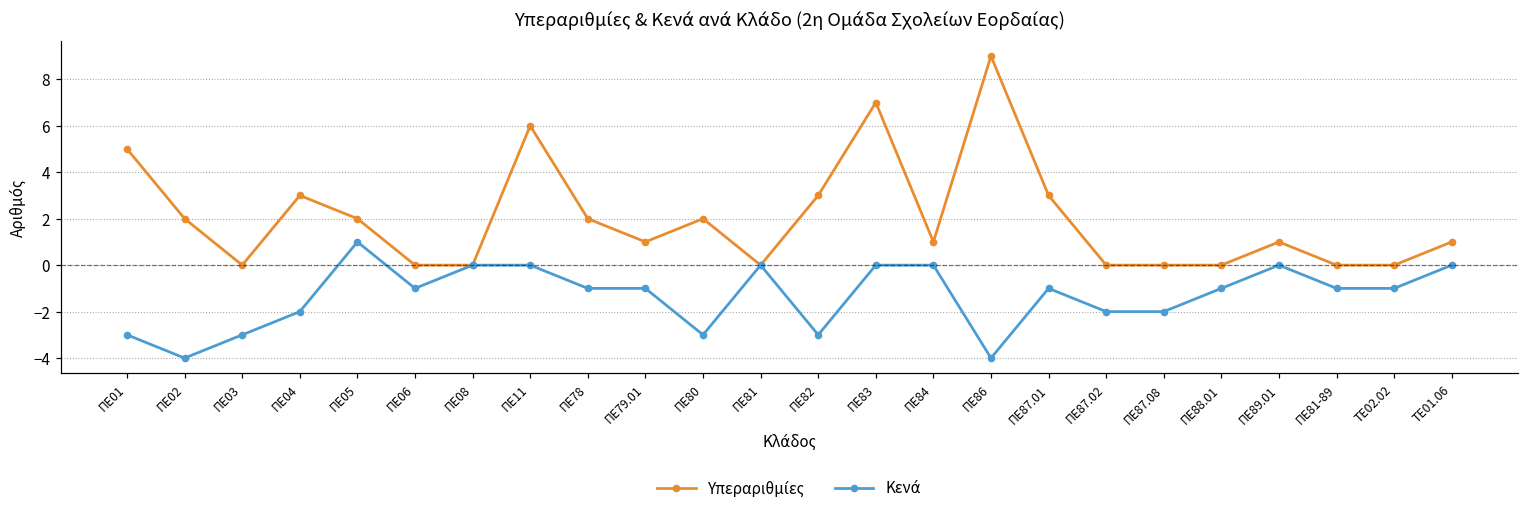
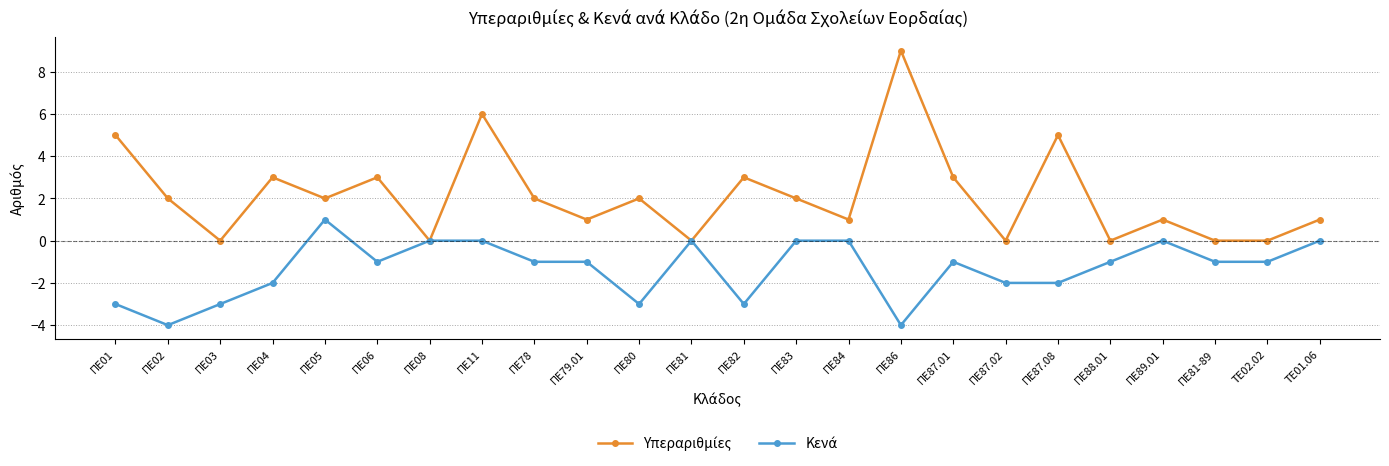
  {
    "Υπεραριθμίες": {
      "ΠΕ01": 5,
      "ΠΕ02": 2,
      "ΠΕ03": 0,
      "ΠΕ04": 3,
      "ΠΕ05": 2,
-     "ΠΕ06": 0,
+     "ΠΕ06": 3,
      "ΠΕ11": 6,
      "ΠΕ78": 2,
      "ΠΕ79.01": 1,
      "ΠΕ80": 2,
      "ΠΕ82": 3,
-     "ΠΕ83": 7,
+     "ΠΕ83": 2,
      "ΠΕ84": 1,
      "ΠΕ86": 9,
      "ΠΕ87.01": 3,
      "ΠΕ87.02": 0,
-     "ΠΕ87.08": 0,
+     "ΠΕ87.08": 5,
      "ΠΕ88.01": 0,
      "ΠΕ89.01": 1,
      "ΠΕ81-89": 0,
      "ΤΕ02.02": 0,
      "ΤΕ01.06": 1
    },
    "Κενά": {
      "ΠΕ01": -3,
      "ΠΕ02": -4,
      "ΠΕ03": -3,
      "ΠΕ04": -2,
      "ΠΕ05": 1,
      "ΠΕ06": -1,
      "ΠΕ11": 0,
      "ΠΕ78": -1,
      "ΠΕ79.01": -1,
      "ΠΕ80": -3,
      "ΠΕ82": -3,
      "ΠΕ83": 0,
      "ΠΕ84": 0,
      "ΠΕ86": -4,
      "ΠΕ87.01": -1,
      "ΠΕ87.02": -2,
      "ΠΕ87.08": -2,
      "ΠΕ88.01": -1,
      "ΠΕ89.01": 0,
      "ΠΕ81-89": -1,
      "ΤΕ02.02": -1,
      "ΤΕ01.06": 0
    }
  }
